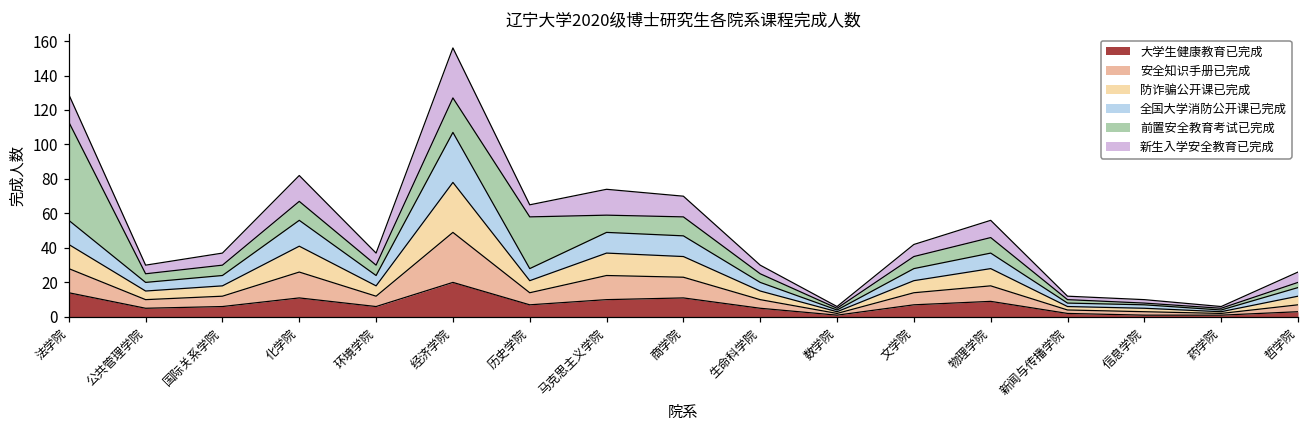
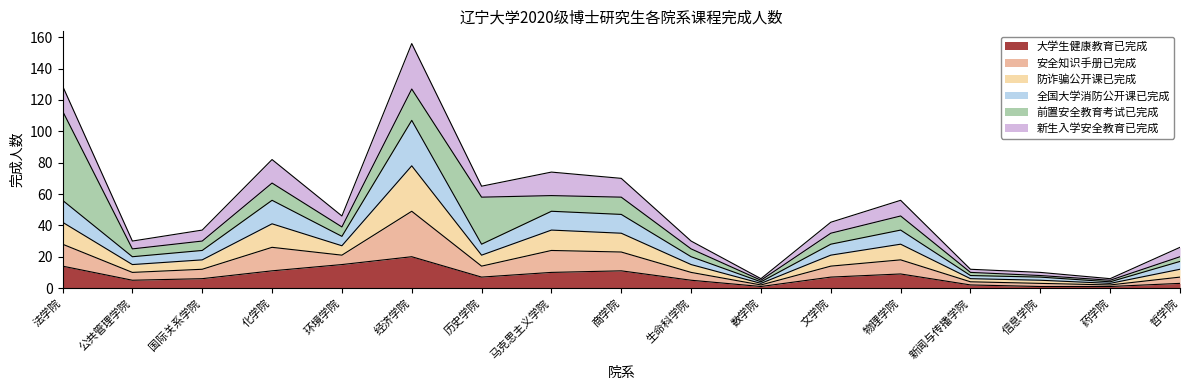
  {
    "大学生健康教育已完成": {
      "法学院": 14,
      "公共管理学院": 5,
      "国际关系学院": 6,
      "化学院": 11,
-     "环境学院": 6,
+     "环境学院": 15,
      "经济学院": 20,
      "历史学院": 7,
      "马克思主义学院": 10,
      "商学院": 11,
      "生命科学院": 5,
      "文学院": 7,
      "物理学院": 9,
      "新闻与传播学院": 2,
      "信息学院": 1,
      "哲学院": 3
    },
    "前置安全教育考试已完成": {
      "法学院": 57,
      "公共管理学院": 5,
      "国际关系学院": 6,
      "化学院": 11,
      "环境学院": 6,
      "经济学院": 20,
      "历史学院": 30,
      "马克思主义学院": 10,
      "商学院": 11,
      "生命科学院": 5,
      "文学院": 7,
      "物理学院": 9,
      "新闻与传播学院": 2,
      "哲学院": 3
    }
  }
